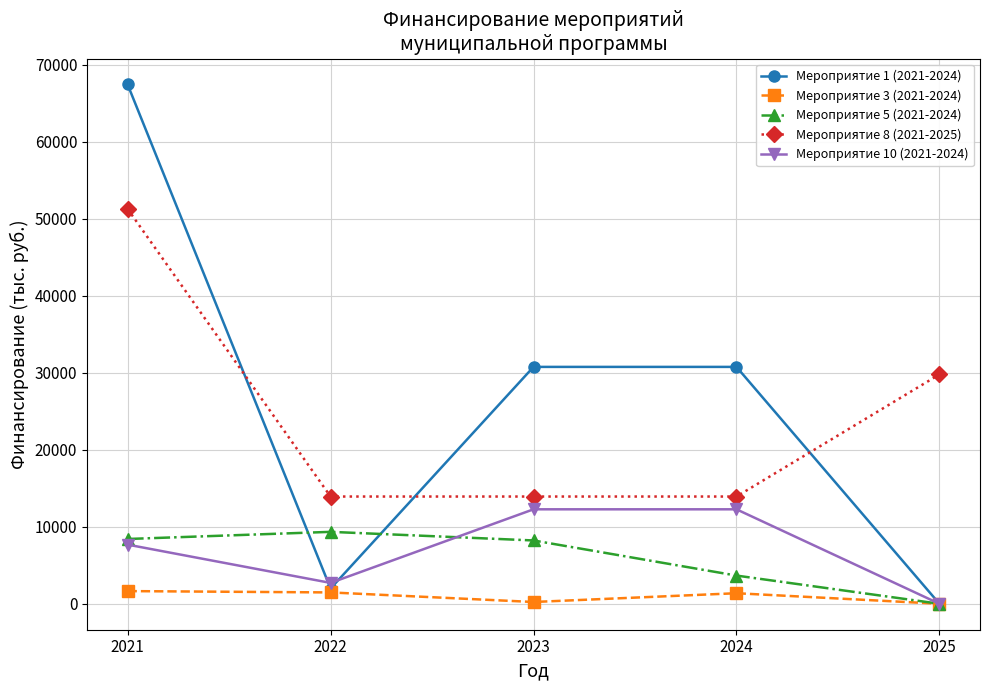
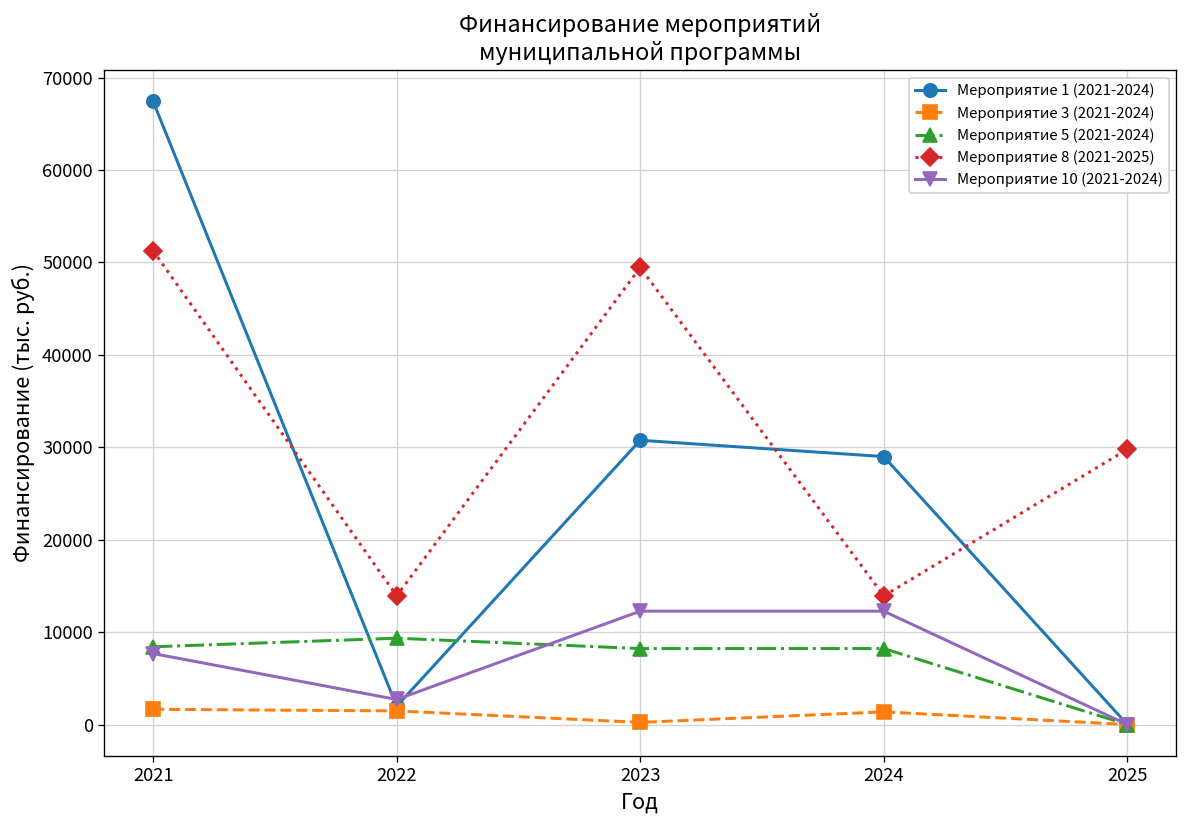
  {
    "Мероприятие 1 (2021-2024)": {
      "2021": 67000,
      "2022": 2000,
      "2023": 31000,
-     "2024": 31000
+     "2024": 29000
    },
    "Мероприятие 3 (2021-2024)": {
      "2021": 2000,
      "2022": 1000,
      "2023": 0,
      "2024": 1000
    },
    "Мероприятие 5 (2021-2024)": {
      "2021": 8000,
      "2022": 9000,
      "2023": 8000,
-     "2024": 4000
+     "2024": 8000
    },
    "Мероприятие 8 (2021-2025)": {
      "2021": 51000,
      "2022": 14000,
-     "2023": 14000,
+     "2023": 49000,
      "2024": 14000,
      "2025": 30000
    },
    "Мероприятие 10 (2021-2024)": {
      "2021": 8000,
      "2022": 3000,
      "2023": 12000,
      "2024": 12000
    }
  }
